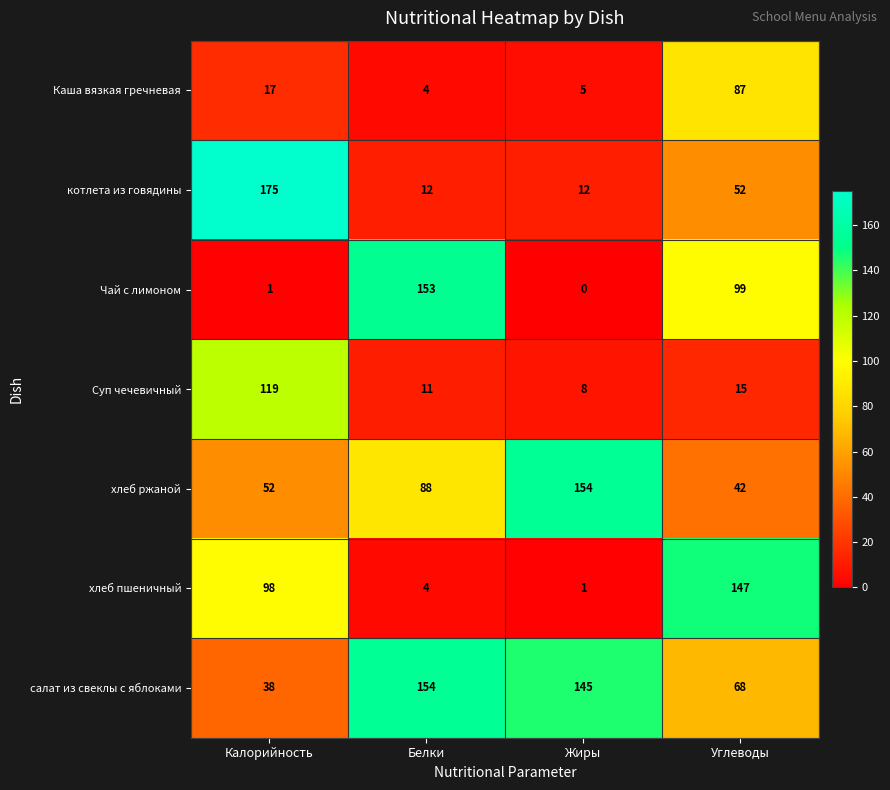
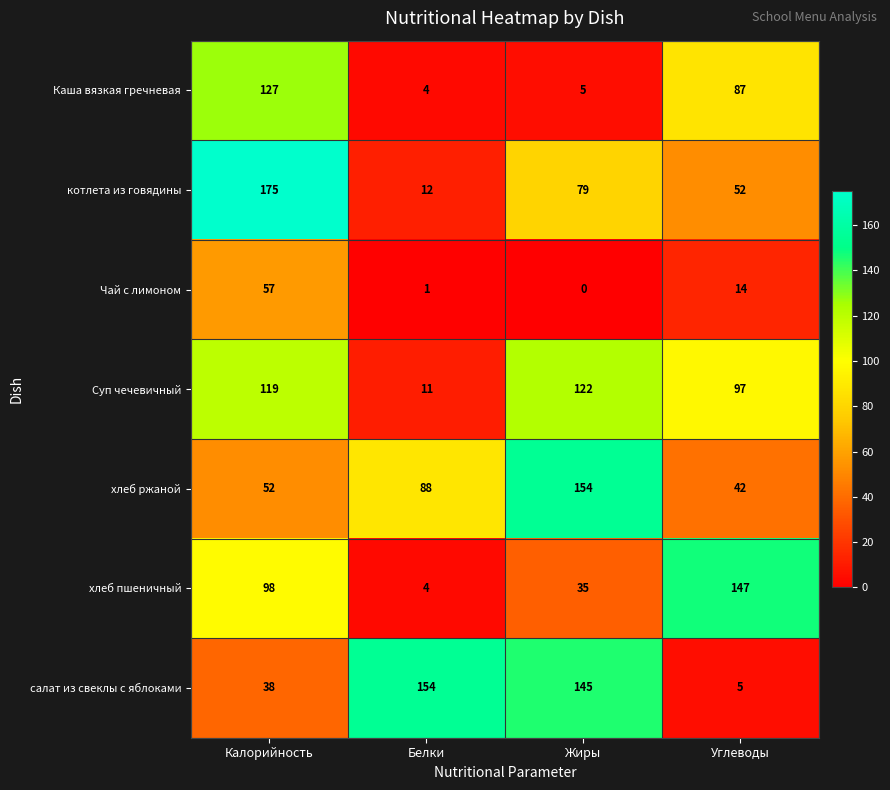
  {
    "Каша вязкая гречневая": {
-     "Калорийность": 17,
+     "Калорийность": 127,
      "Белки": 4,
      "Жиры": 5,
      "Углеводы": 87
    },
    "котлета из говядины": {
      "Калорийность": 175,
      "Белки": 12,
-     "Жиры": 12,
+     "Жиры": 79,
      "Углеводы": 52
    },
    "Чай с лимоном": {
-     "Калорийность": 1,
-     "Белки": 153,
+     "Калорийность": 57,
+     "Белки": 1,
      "Жиры": 0,
-     "Углеводы": 99
+     "Углеводы": 14
    },
    "Суп чечевичный": {
      "Калорийность": 119,
      "Белки": 11,
-     "Жиры": 8,
-     "Углеводы": 15
+     "Жиры": 122,
+     "Углеводы": 97
    },
    "хлеб ржаной": {
      "Калорийность": 52,
      "Белки": 88,
      "Жиры": 154,
      "Углеводы": 42
    },
    "хлеб пшеничный": {
      "Калорийность": 98,
      "Белки": 4,
-     "Жиры": 1,
+     "Жиры": 35,
      "Углеводы": 147
    },
    "салат из свеклы с яблоками": {
      "Калорийность": 38,
      "Белки": 154,
      "Жиры": 145,
-     "Углеводы": 68
+     "Углеводы": 5
    }
  }
